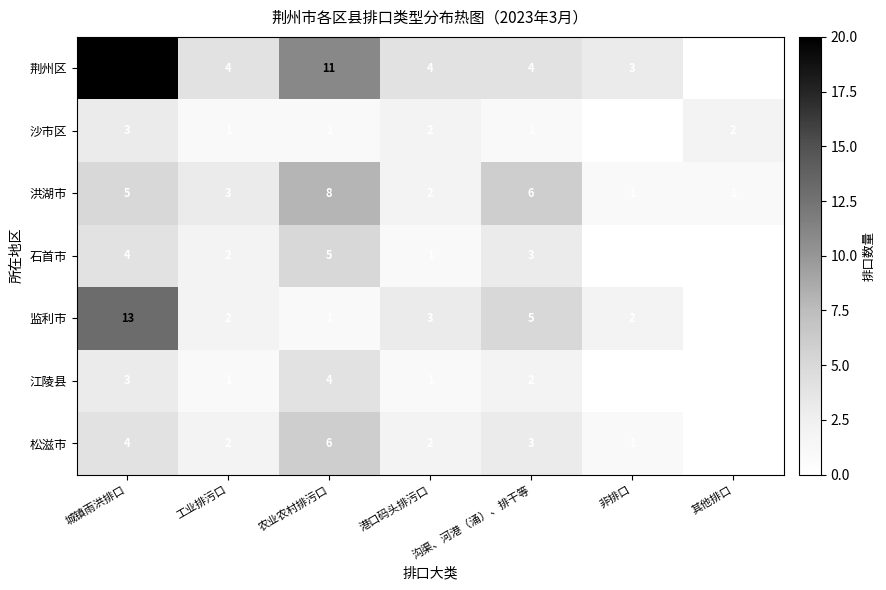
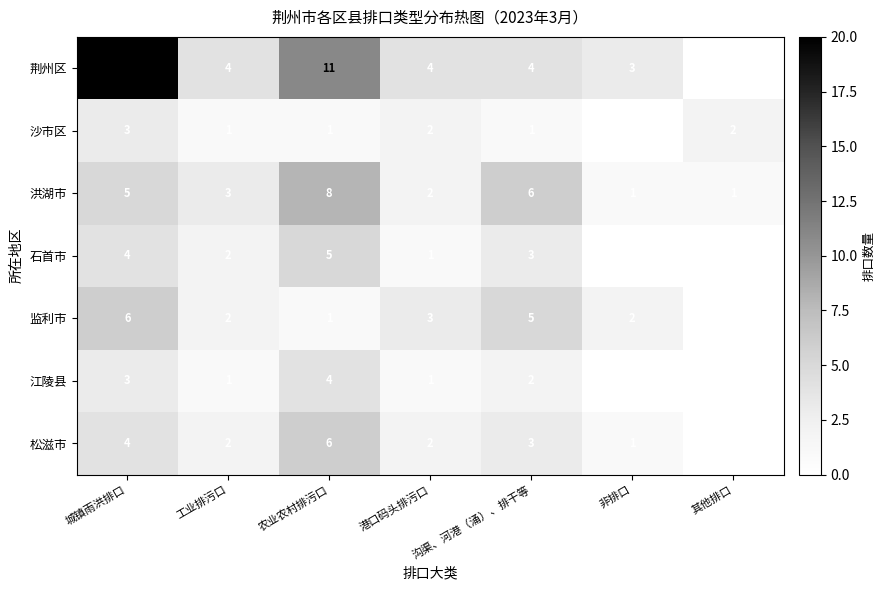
  {
    "荆州区": {
      "农业农村排污口": 11
    },
    "洪湖市": {
      "农业农村排污口": 8,
      "沟渠、河港（涌）、排干等": 6
    },
    "监利市": {
-     "城镇雨洪排口": 13
+     "城镇雨洪排口": 6
    },
    "松滋市": {
      "农业农村排污口": 6
    }
  }
